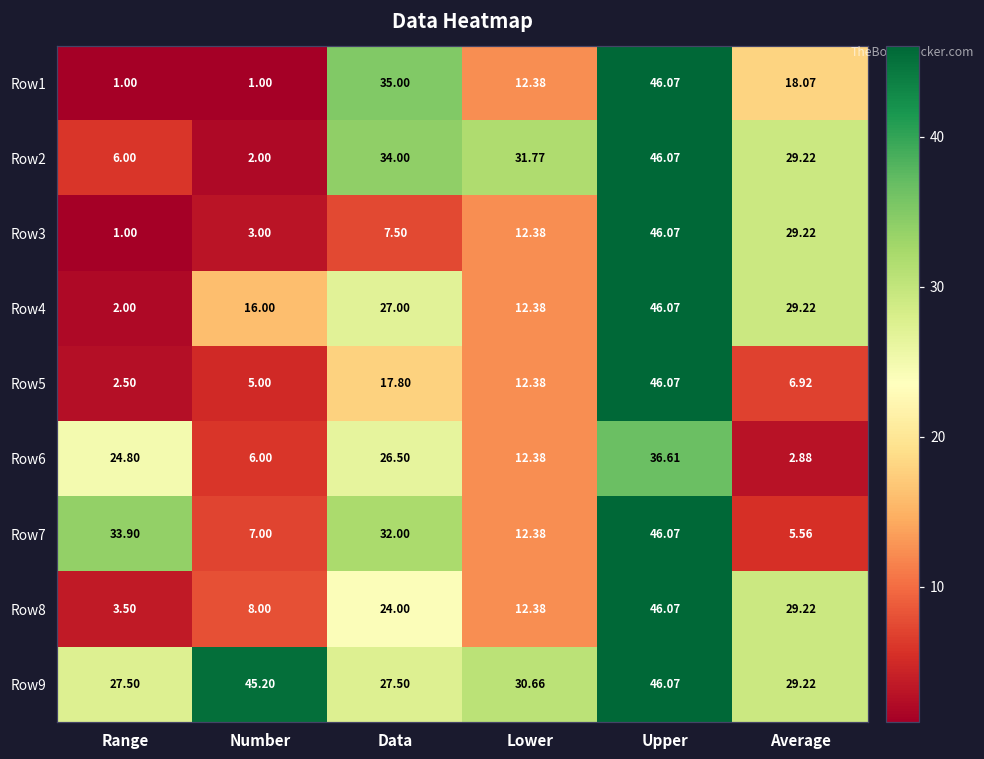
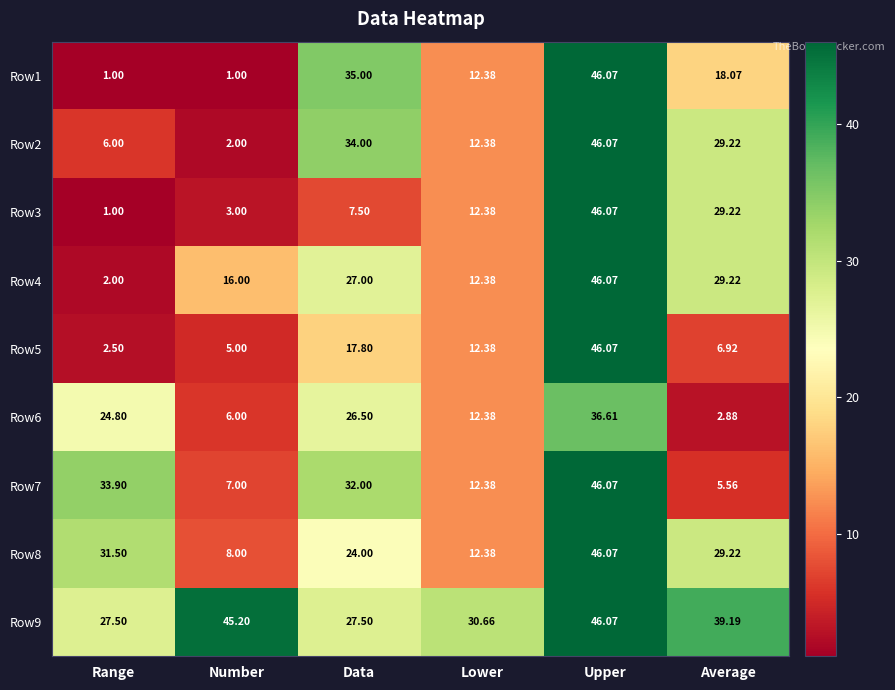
  {
    "Row1": {
      "Range": 1.00,
      "Number": 1.00,
      "Data": 35.00,
      "Lower": 12.38,
      "Upper": 46.07,
      "Average": 18.07
    },
    "Row2": {
      "Range": 6.00,
      "Number": 2.00,
      "Data": 34.00,
-     "Lower": 31.77,
+     "Lower": 12.38,
      "Upper": 46.07,
      "Average": 29.22
    },
    "Row3": {
      "Range": 1.00,
      "Number": 3.00,
      "Data": 7.50,
      "Lower": 12.38,
      "Upper": 46.07,
      "Average": 29.22
    },
    "Row4": {
      "Range": 2.00,
      "Number": 16.00,
      "Data": 27.00,
      "Lower": 12.38,
      "Upper": 46.07,
      "Average": 29.22
    },
    "Row5": {
      "Range": 2.50,
      "Number": 5.00,
      "Data": 17.80,
      "Lower": 12.38,
      "Upper": 46.07,
      "Average": 6.92
    },
    "Row6": {
      "Range": 24.80,
      "Number": 6.00,
      "Data": 26.50,
      "Lower": 12.38,
      "Upper": 36.61,
      "Average": 2.88
    },
    "Row7": {
      "Range": 33.90,
      "Number": 7.00,
      "Data": 32.00,
      "Lower": 12.38,
      "Upper": 46.07,
      "Average": 5.56
    },
    "Row8": {
-     "Range": 3.50,
+     "Range": 31.50,
      "Number": 8.00,
      "Data": 24.00,
      "Lower": 12.38,
      "Upper": 46.07,
      "Average": 29.22
    },
    "Row9": {
      "Range": 27.50,
      "Number": 45.20,
      "Data": 27.50,
      "Lower": 30.66,
      "Upper": 46.07,
-     "Average": 29.22
+     "Average": 39.19
    }
  }
